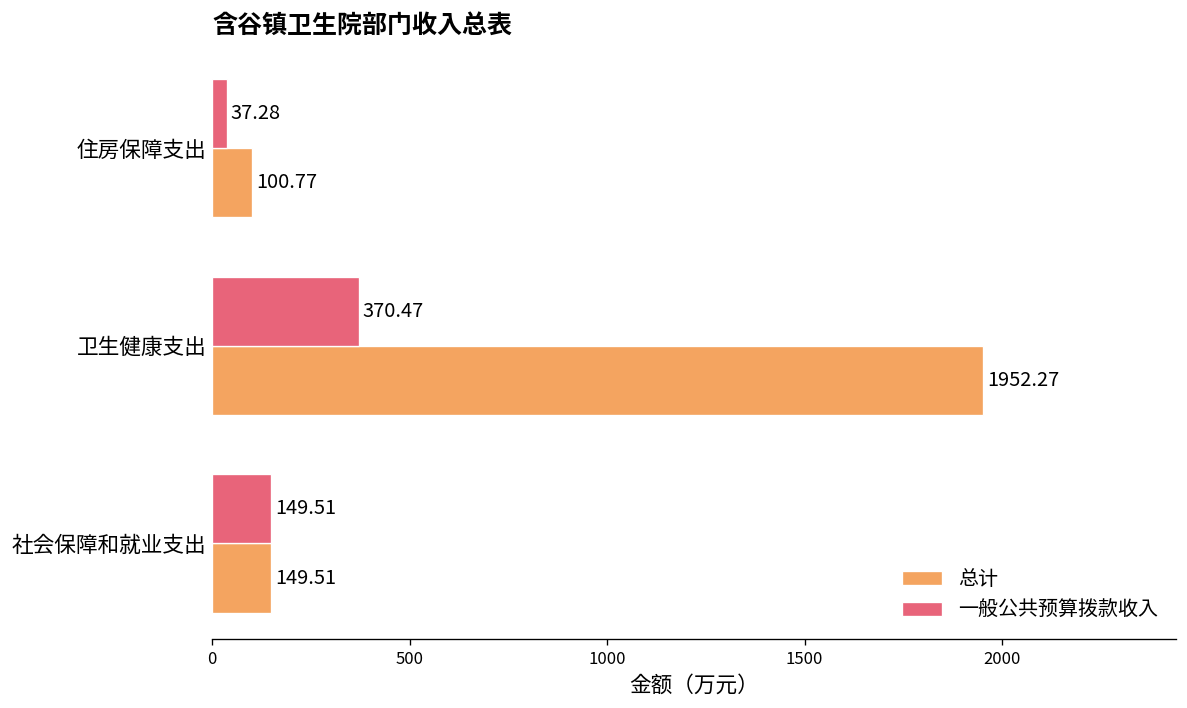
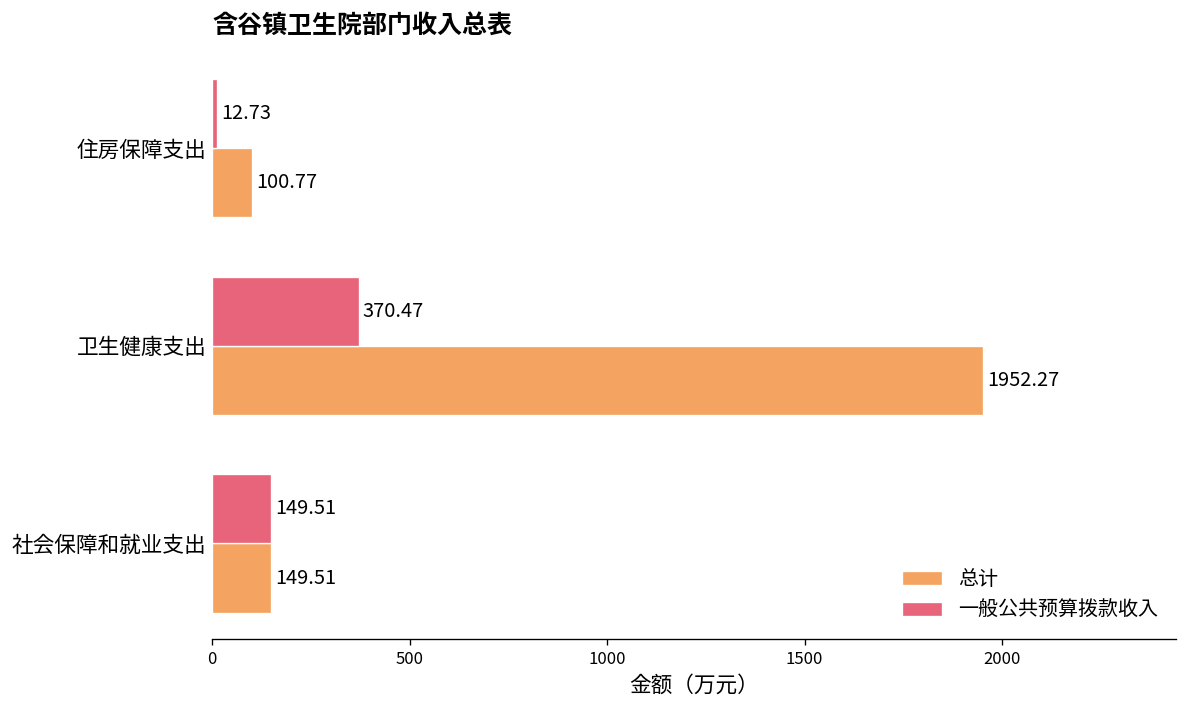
  {
    "总计": {
      "住房保障支出": 100.77,
      "卫生健康支出": 1952.27,
      "社会保障和就业支出": 149.51
    },
    "一般公共预算拨款收入": {
-     "住房保障支出": 37.28,
+     "住房保障支出": 12.73,
      "卫生健康支出": 370.47,
      "社会保障和就业支出": 149.51
    }
  }
